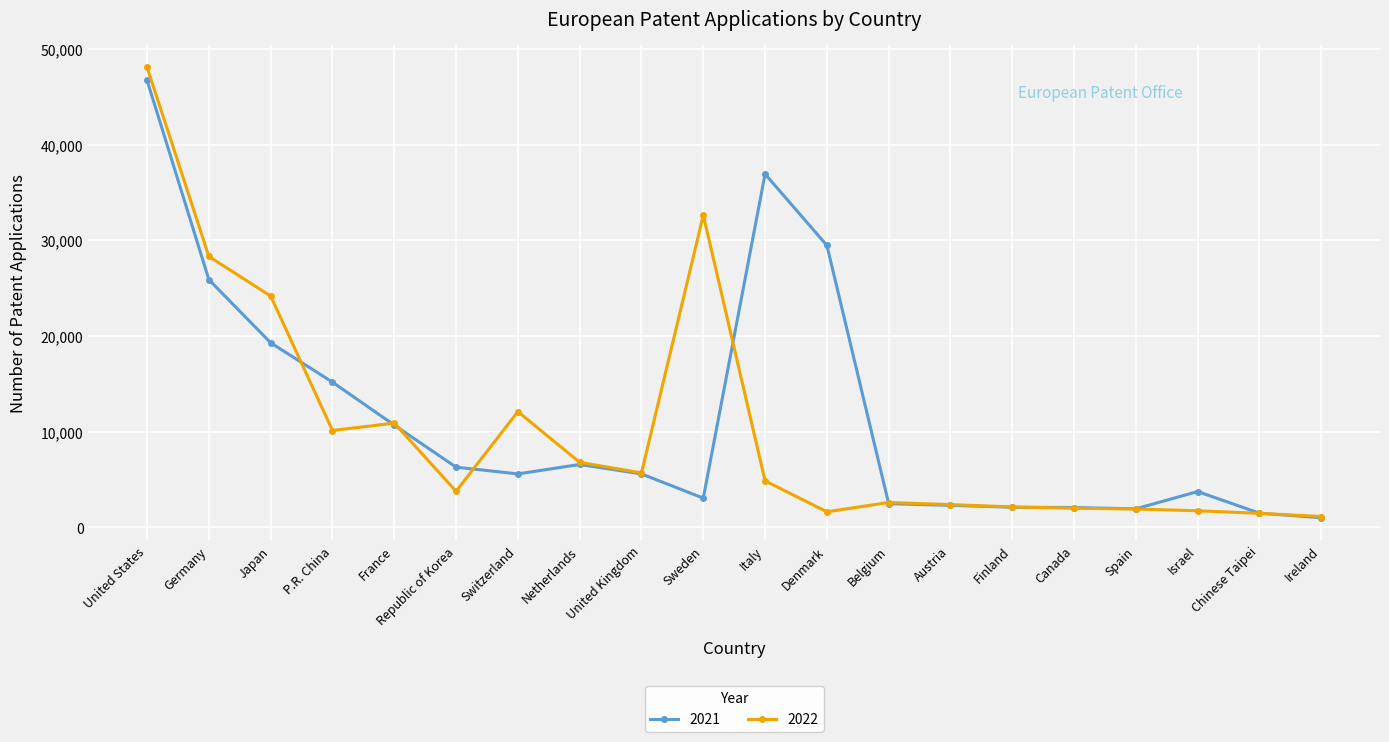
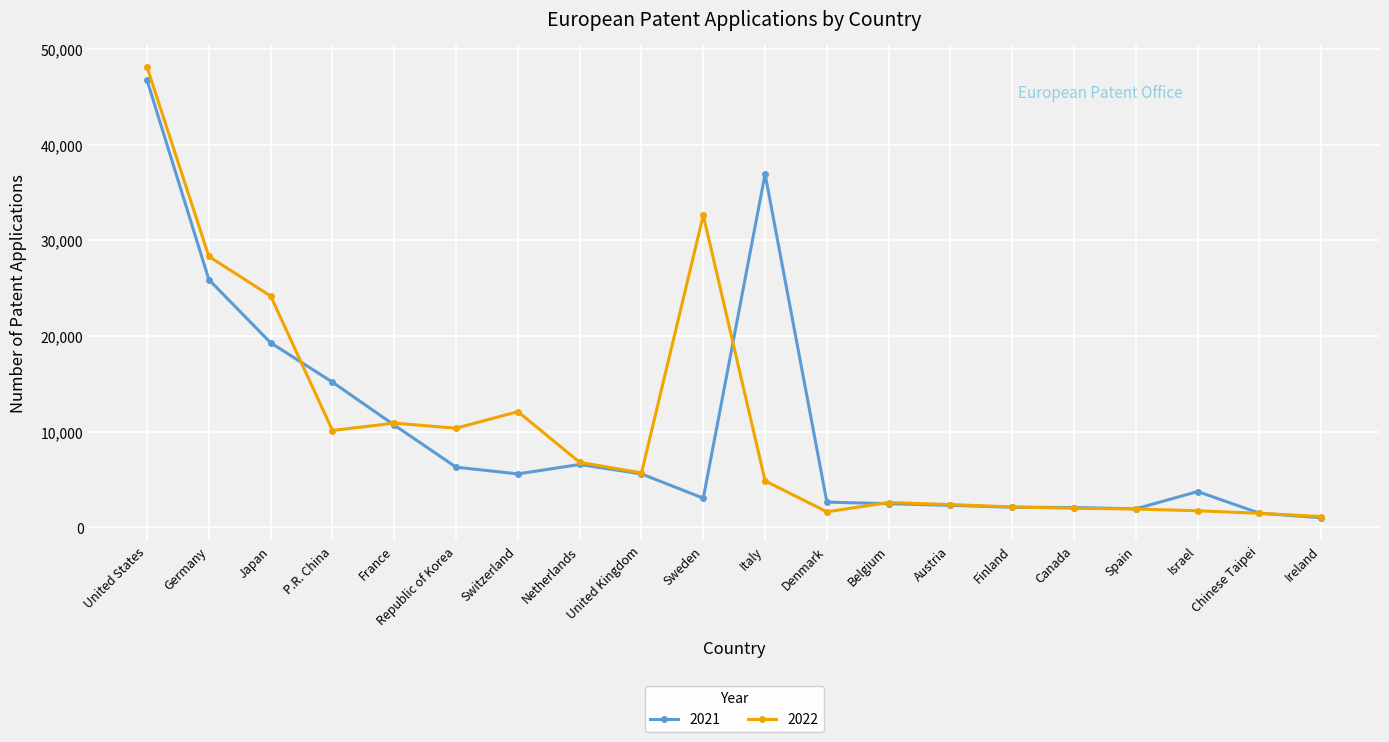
  {
    "2021": {
      "United States": "47,000",
      "Germany": "26,000",
      "Japan": "19,000",
      "P.R. China": "15,000",
      "Republic of Korea": "6,000",
      "Switzerland": "6,000",
      "Sweden": "3,000",
      "Italy": "37,000",
-     "Denmark": "29,000",
+     "Denmark": "3,000",
      "Israel": "4,000"
    },
    "2022": {
      "United States": "48,000",
      "Germany": "28,000",
      "Japan": "24,000",
      "P.R. China": "10,000",
-     "Republic of Korea": "4,000",
+     "Republic of Korea": "10,000",
      "Switzerland": "12,000",
      "Sweden": "33,000",
      "Italy": "5,000",
      "Denmark": "2,000",
      "Israel": "2,000"
    }
  }
